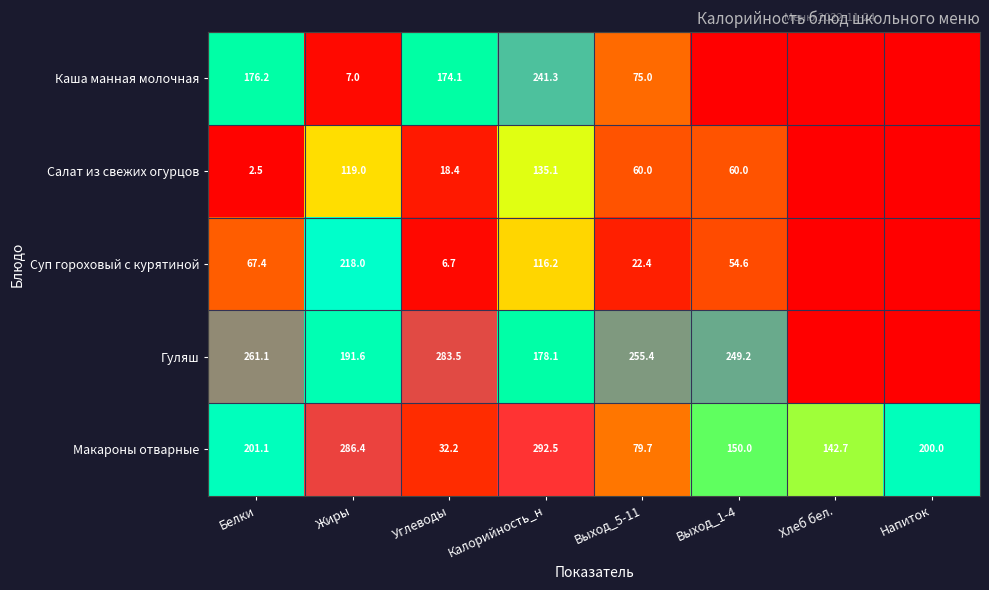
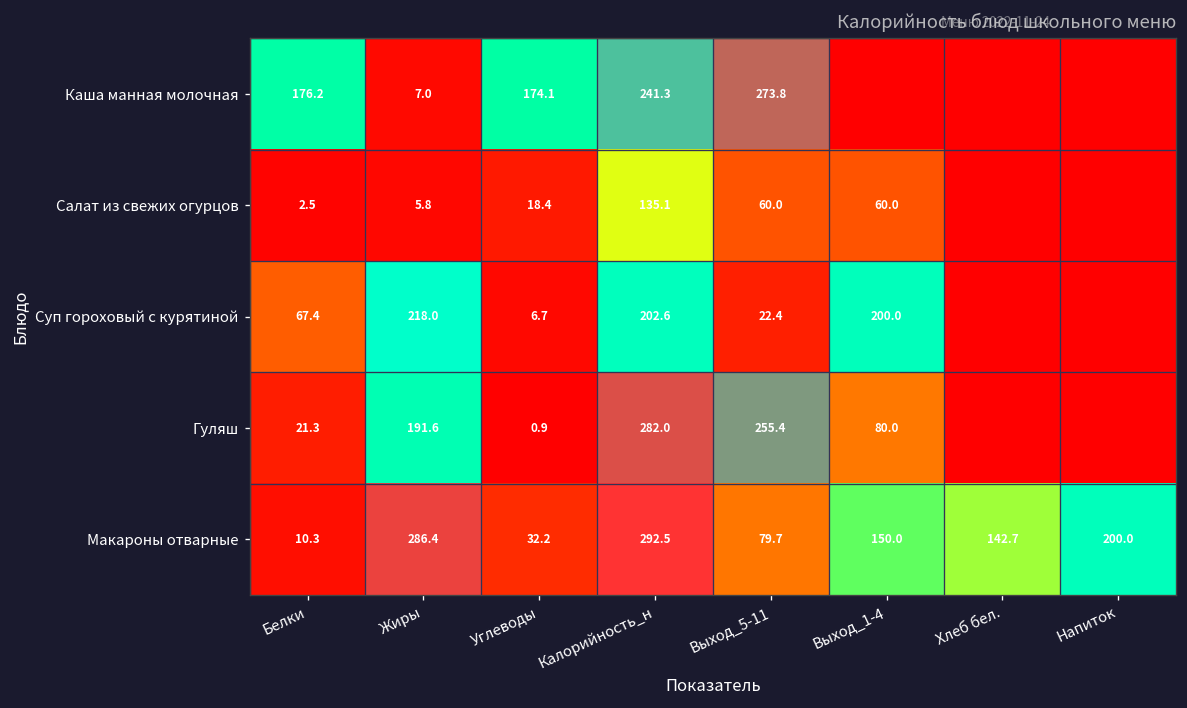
  {
    "Каша манная молочная": {
      "Белки": 176.2,
      "Жиры": 7.0,
      "Углеводы": 174.1,
      "Калорийность_н": 241.3,
-     "Выход_5-11": 75.0
+     "Выход_5-11": 273.8
    },
    "Салат из свежих огурцов": {
      "Белки": 2.5,
-     "Жиры": 119.0,
+     "Жиры": 5.8,
      "Углеводы": 18.4,
      "Калорийность_н": 135.1,
      "Выход_5-11": 60.0,
      "Выход_1-4": 60.0
    },
    "Суп гороховый с курятиной": {
      "Белки": 67.4,
      "Жиры": 218.0,
      "Углеводы": 6.7,
-     "Калорийность_н": 116.2,
+     "Калорийность_н": 202.6,
      "Выход_5-11": 22.4,
-     "Выход_1-4": 54.6
+     "Выход_1-4": 200.0
    },
    "Гуляш": {
-     "Белки": 261.1,
+     "Белки": 21.3,
      "Жиры": 191.6,
-     "Углеводы": 283.5,
-     "Калорийность_н": 178.1,
+     "Углеводы": 0.9,
+     "Калорийность_н": 282.0,
      "Выход_5-11": 255.4,
-     "Выход_1-4": 249.2
+     "Выход_1-4": 80.0
    },
    "Макароны отварные": {
-     "Белки": 201.1,
+     "Белки": 10.3,
      "Жиры": 286.4,
      "Углеводы": 32.2,
      "Калорийность_н": 292.5,
      "Выход_5-11": 79.7,
      "Выход_1-4": 150.0,
      "Хлеб бел.": 142.7,
      "Напиток": 200.0
    }
  }
